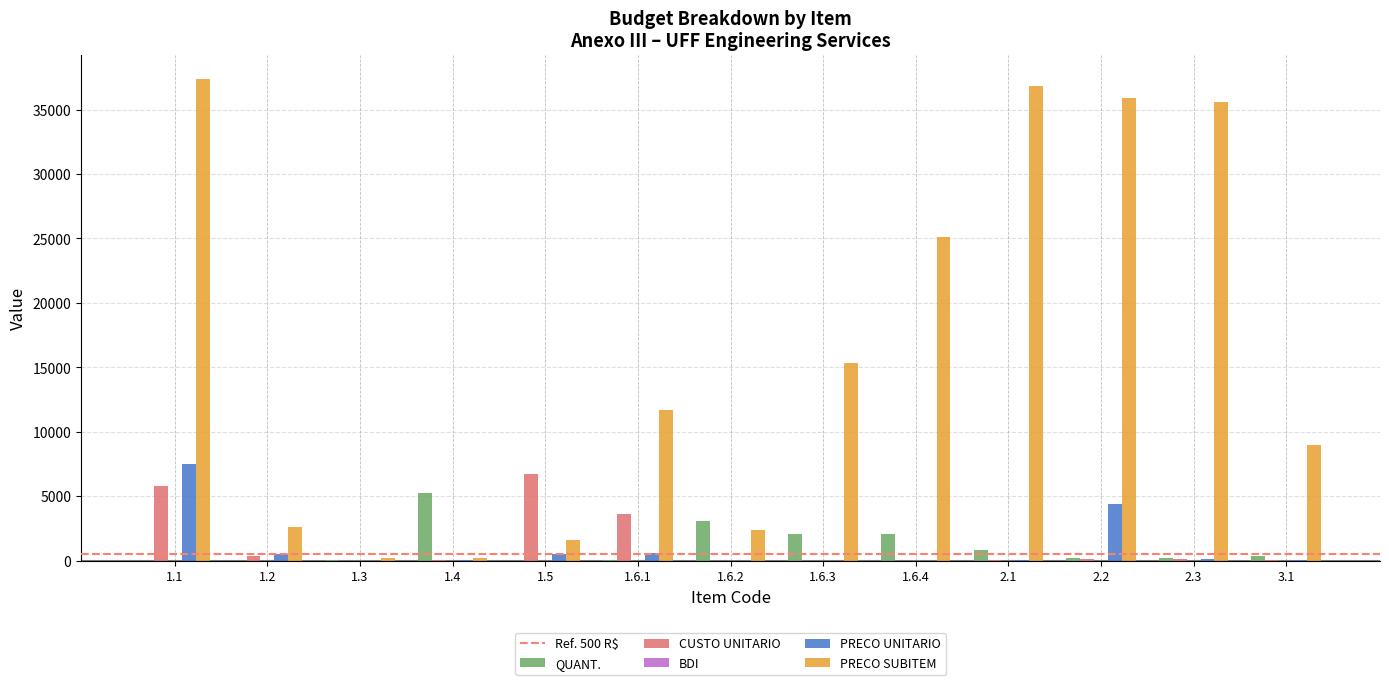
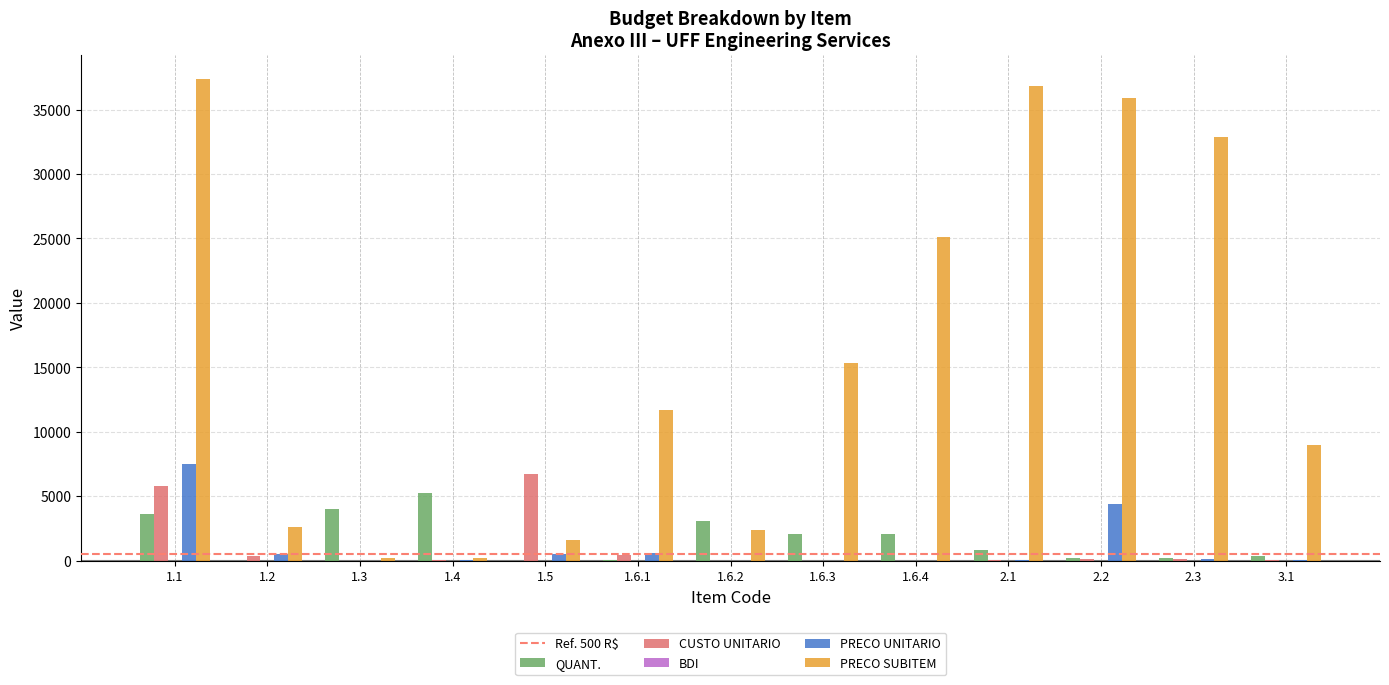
  {
    "QUANT.": {
-     "1.1": 0,
-     "1.3": 100,
+     "1.1": 3600,
+     "1.3": 4000,
      "1.4": 5200,
      "1.6.2": 3100,
      "1.6.3": 2100,
      "1.6.4": 2100,
      "2.1": 800,
      "2.2": 200,
      "2.3": 200,
      "3.1": 400
    },
    "CUSTO UNITARIO": {
      "1.1": 5800,
      "1.2": 400,
      "1.5": 6700,
-     "1.6.1": 3600
+     "1.6.1": 500
    },
    "PRECO UNITARIO": {
      "1.1": 7500,
      "1.2": 500,
      "1.5": 500,
      "1.6.1": 600,
      "2.2": 4400
    },
    "PRECO SUBITEM": {
      "1.1": 37400,
      "1.2": 2600,
      "1.5": 1600,
      "1.6.1": 11700,
      "1.6.2": 2400,
      "1.6.3": 15400,
      "1.6.4": 25100,
      "2.1": 36900,
      "2.2": 35900,
-     "2.3": 35600,
+     "2.3": 32900,
      "3.1": 9000
    }
  }
